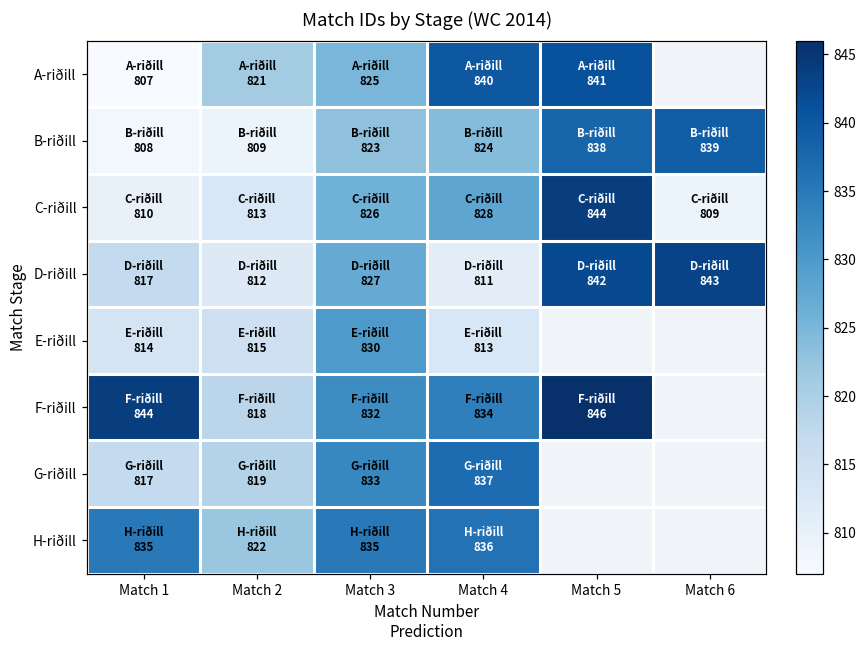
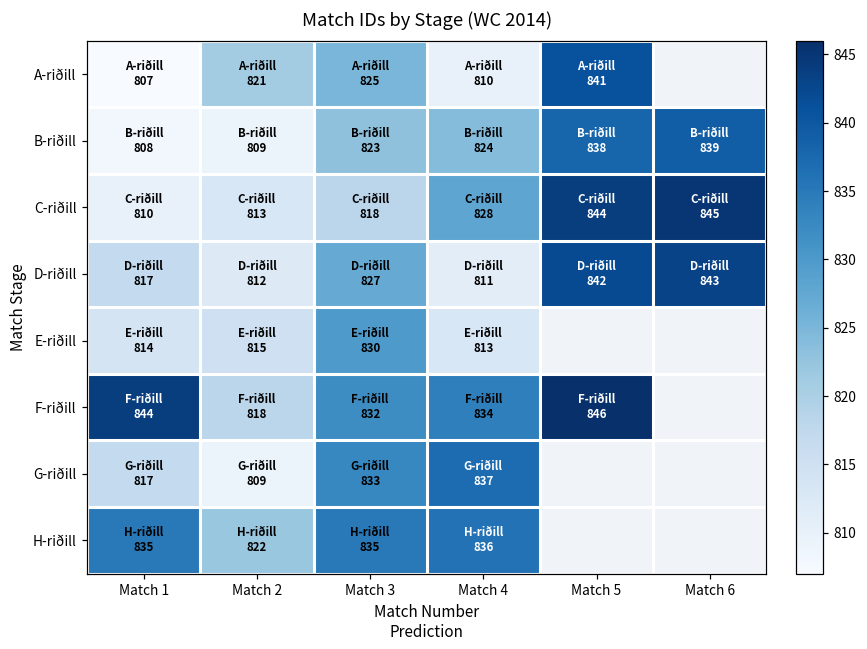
  {
    "A-riðill": {
      "Match 1": 807,
      "Match 2": 821,
      "Match 3": 825,
-     "Match 4": 840,
+     "Match 4": 810,
      "Match 5": 841
    },
    "B-riðill": {
      "Match 1": 808,
      "Match 2": 809,
      "Match 3": 823,
      "Match 4": 824,
      "Match 5": 838,
      "Match 6": 839
    },
    "C-riðill": {
      "Match 1": 810,
      "Match 2": 813,
-     "Match 3": 826,
+     "Match 3": 818,
      "Match 4": 828,
      "Match 5": 844,
-     "Match 6": 809
+     "Match 6": 845
    },
    "D-riðill": {
      "Match 1": 817,
      "Match 2": 812,
      "Match 3": 827,
      "Match 4": 811,
      "Match 5": 842,
      "Match 6": 843
    },
    "E-riðill": {
      "Match 1": 814,
      "Match 2": 815,
      "Match 3": 830,
      "Match 4": 813
    },
    "F-riðill": {
      "Match 1": 844,
      "Match 2": 818,
      "Match 3": 832,
      "Match 4": 834,
      "Match 5": 846
    },
    "G-riðill": {
      "Match 1": 817,
-     "Match 2": 819,
+     "Match 2": 809,
      "Match 3": 833,
      "Match 4": 837
    },
    "H-riðill": {
      "Match 1": 835,
      "Match 2": 822,
      "Match 3": 835,
      "Match 4": 836
    }
  }
